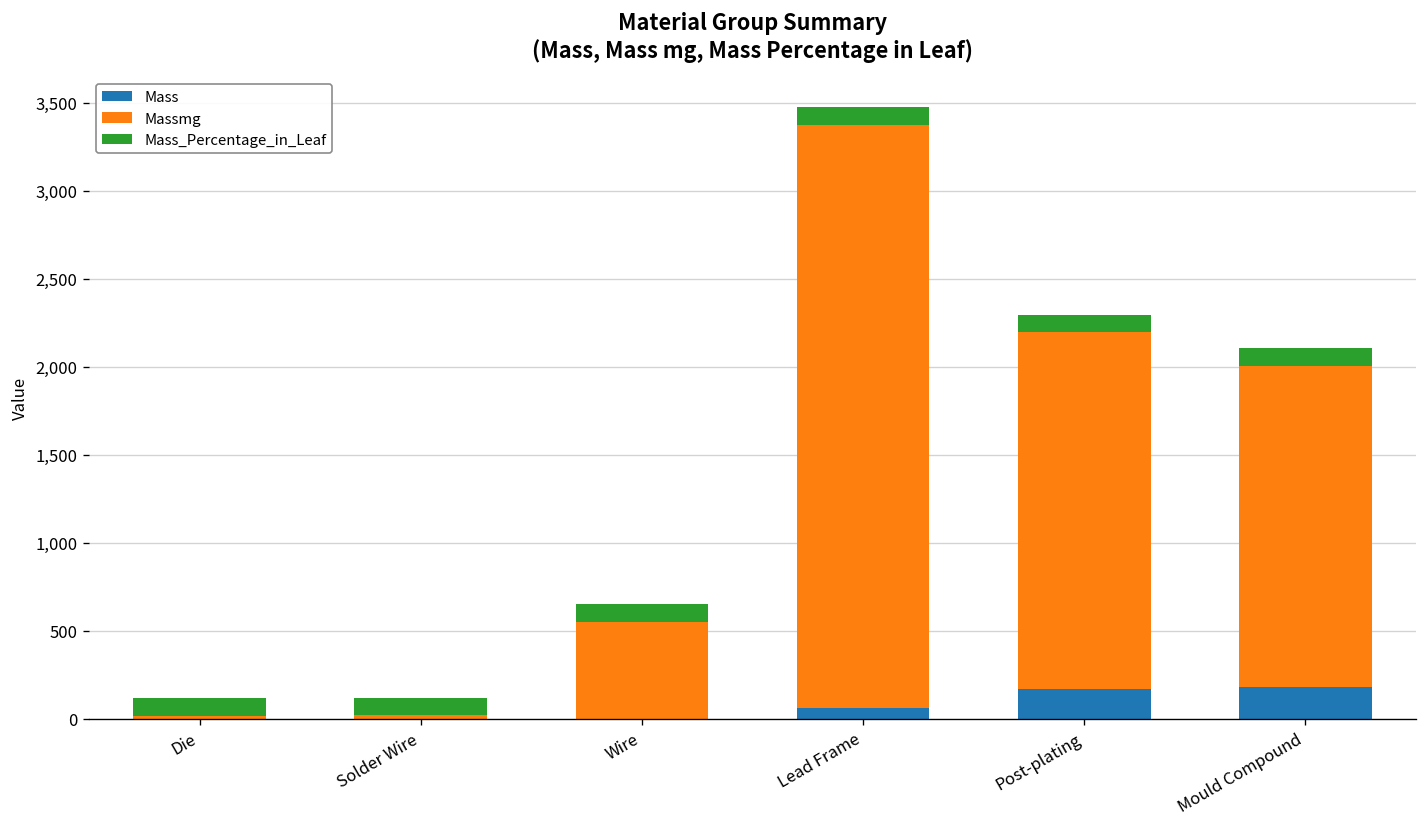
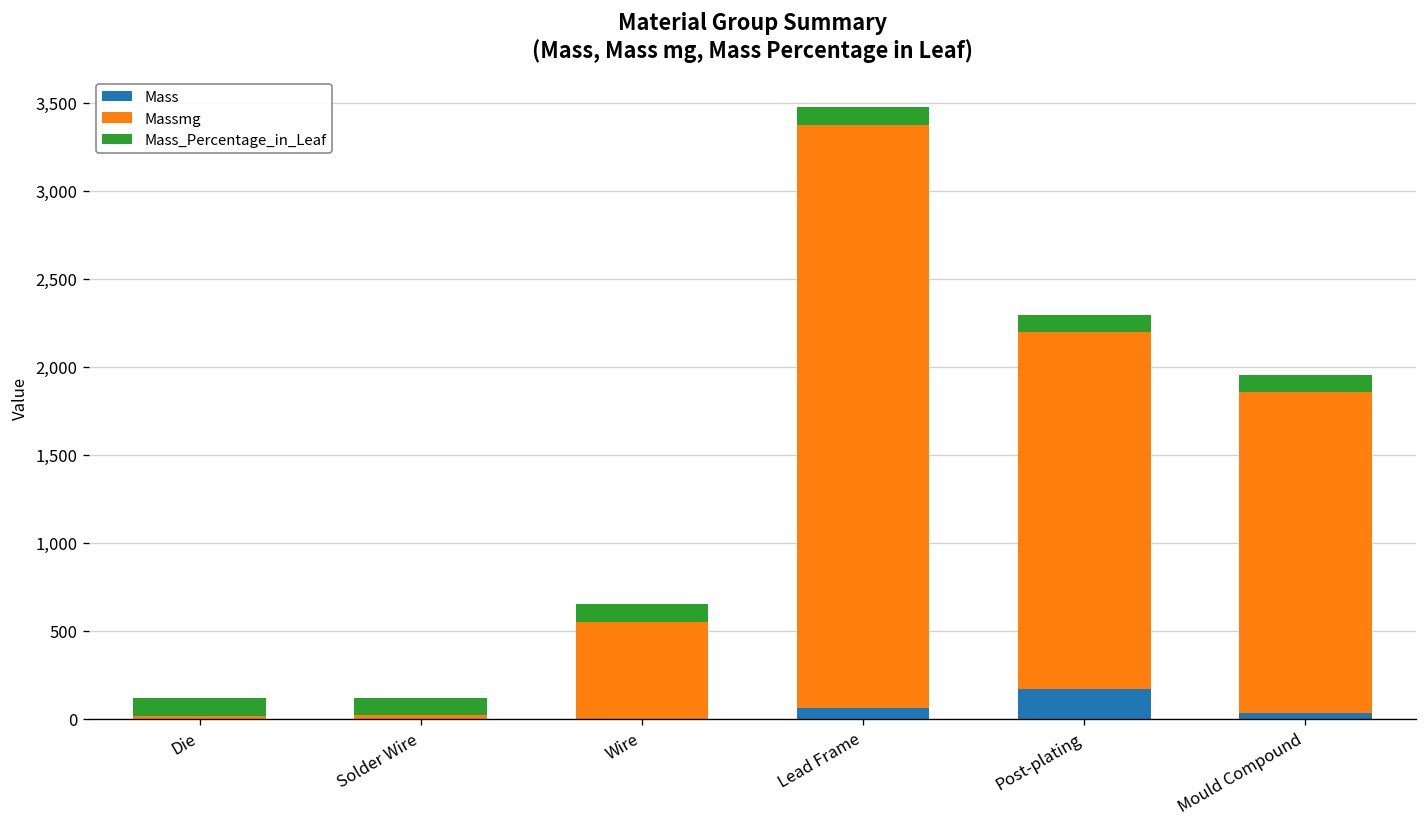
  {
    "Mass": {
      "Lead Frame": "60",
      "Post-plating": "170",
-     "Mould Compound": "180"
+     "Mould Compound": "30"
    },
    "Massmg": {
      "Solder Wire": "20",
      "Wire": "550",
      "Lead Frame": "3,310",
      "Post-plating": "2,030",
      "Mould Compound": "1,820"
    },
    "Mass_Percentage_in_Leaf": {
      "Die": "100",
      "Solder Wire": "100",
      "Wire": "100",
      "Lead Frame": "100",
      "Post-plating": "100",
      "Mould Compound": "100"
    }
  }
